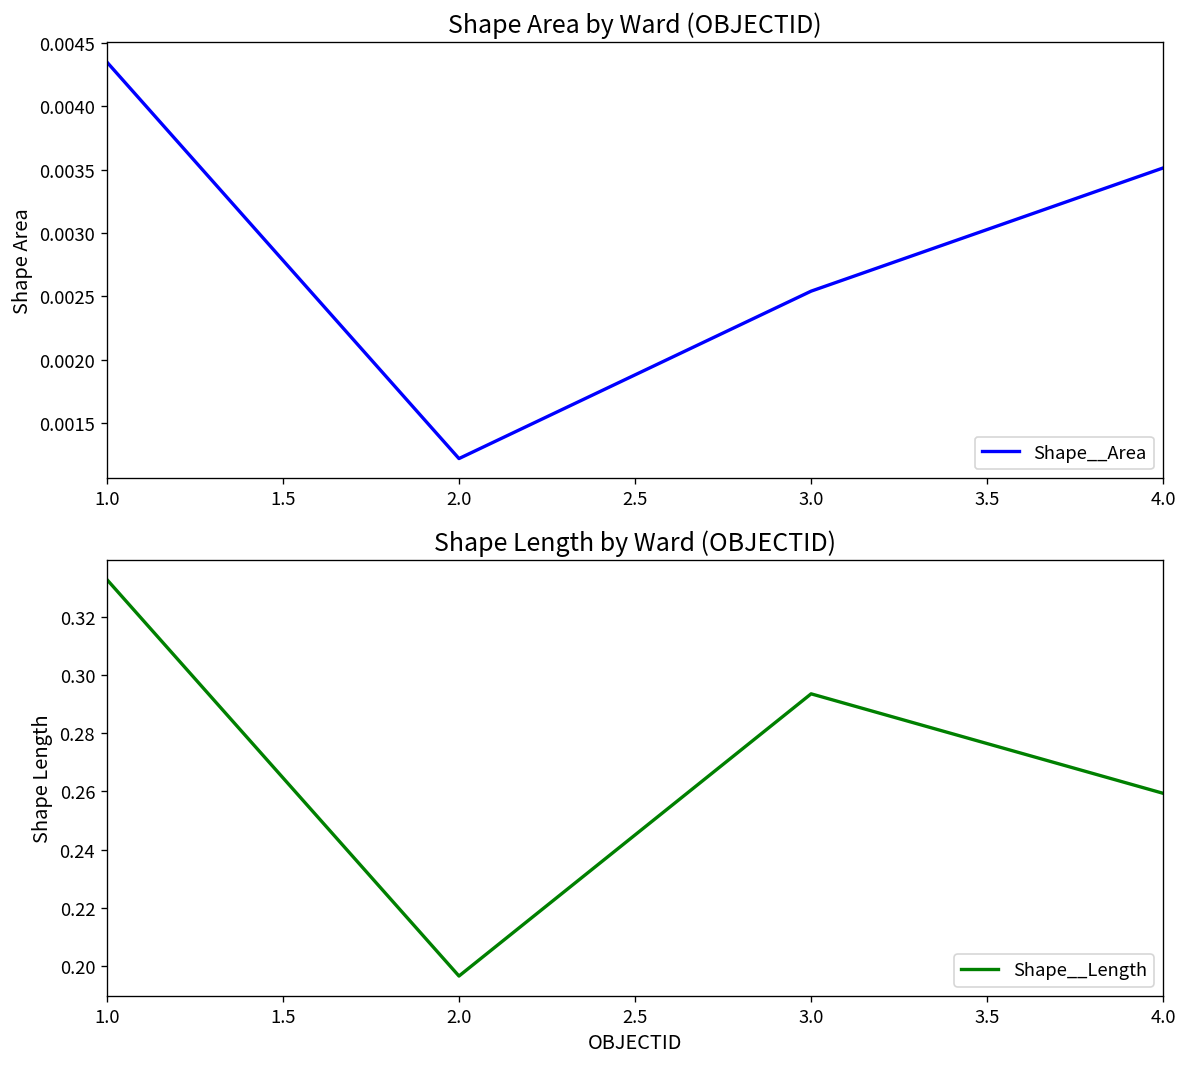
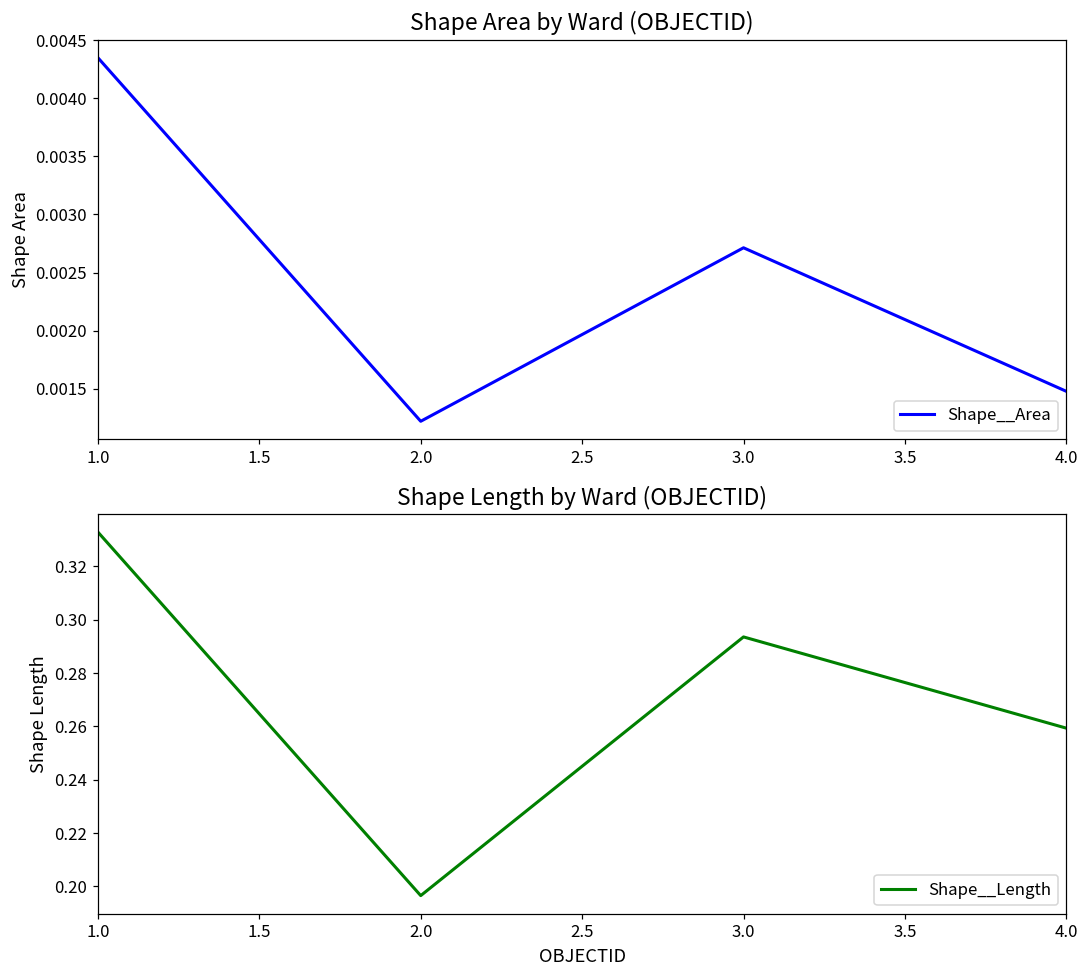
  {
    "Shape Area by Ward (OBJECTID)": {
      "1.0": 0.00435,
      "2.0": 0.00122,
-     "3.0": 0.00254,
-     "4.0": 0.00351
+     "3.0": 0.00271,
+     "4.0": 0.00148
    },
    "Shape Length by Ward (OBJECTID)": {
      "1.0": 0.333,
      "2.0": 0.197,
      "3.0": 0.294,
      "4.0": 0.259
    }
  }
